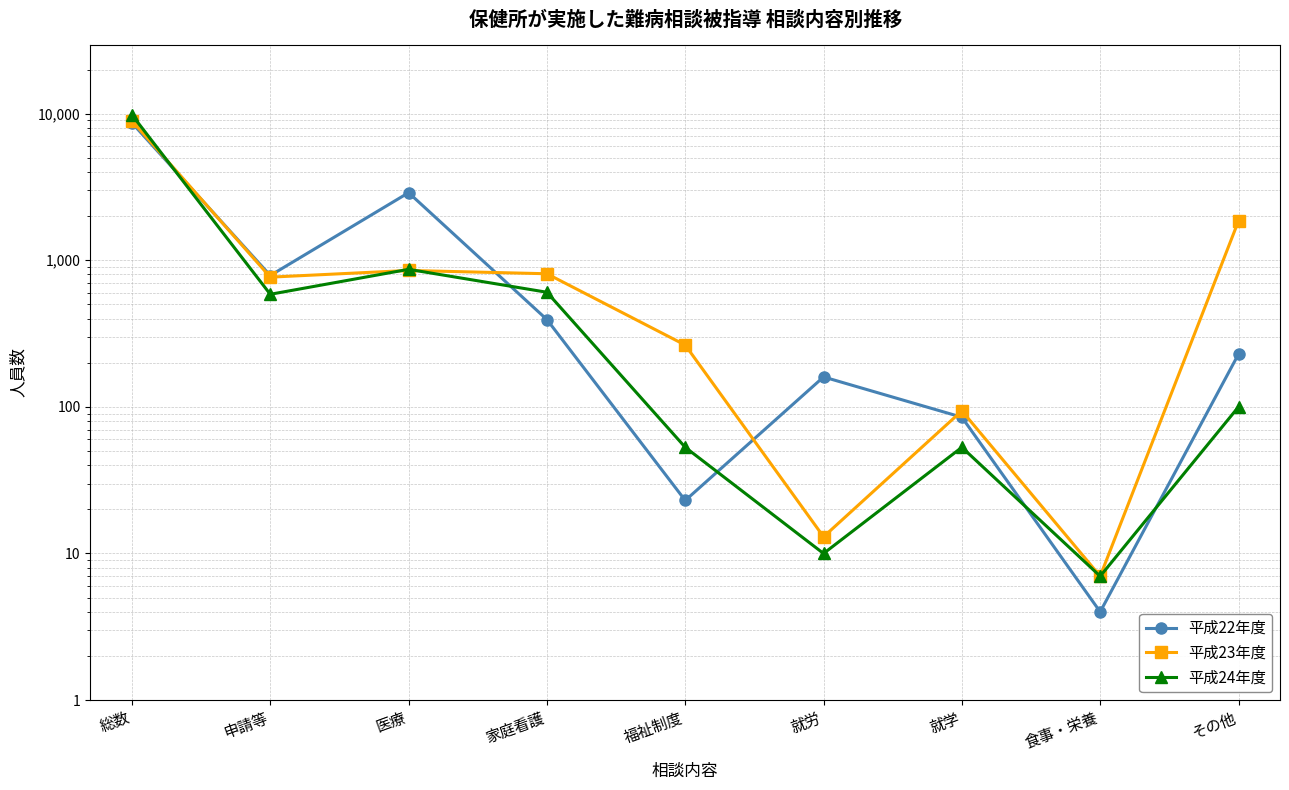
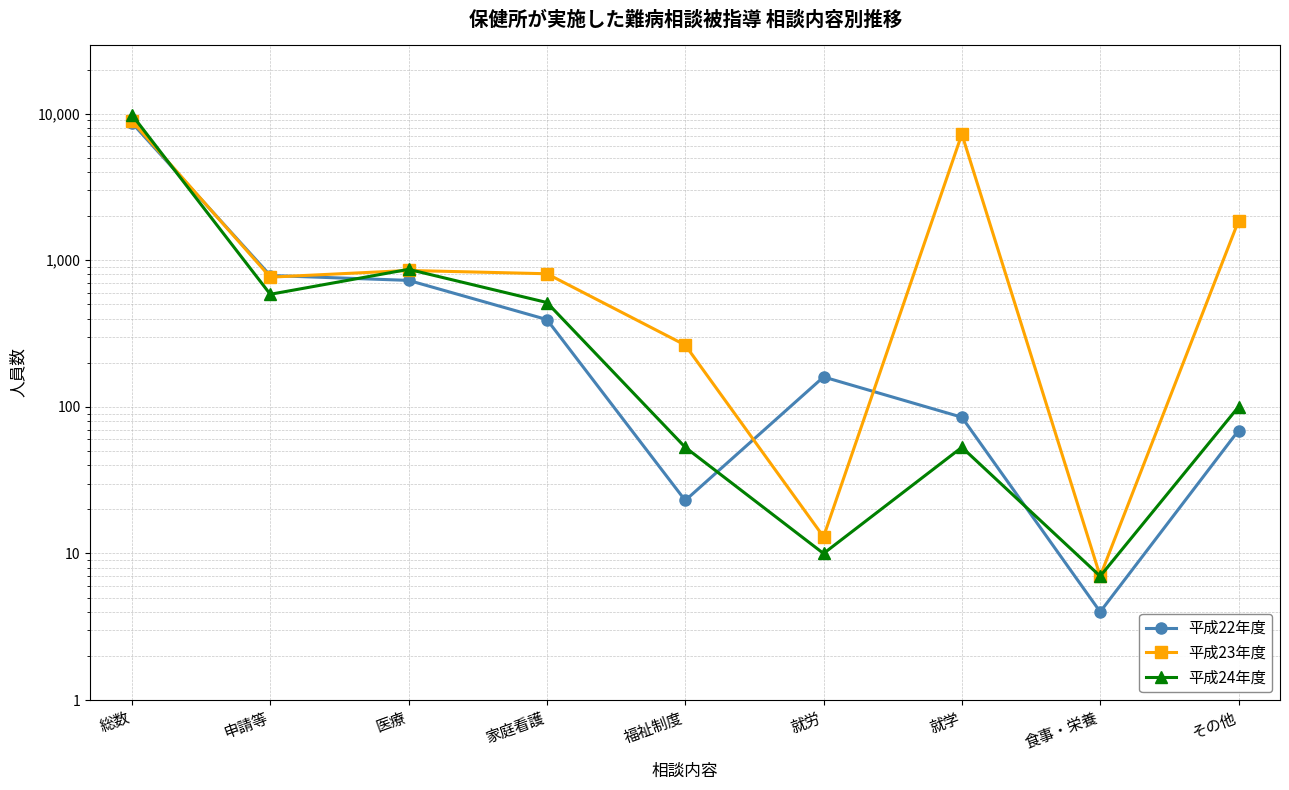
  {
    "平成22年度": {
-     "医療": "2,900",
+     "医療": "700",
      "家庭看護": "390",
      "福祉制度": "23",
      "就労": "160",
      "就学": "90",
      "食事・栄養": "4",
-     "その他": "230"
+     "その他": "70"
    },
    "平成23年度": {
      "家庭看護": "800",
      "福祉制度": "260",
      "就労": "13",
-     "就学": "90",
+     "就学": "7,000",
      "その他": "1,900"
    },
    "平成24年度": {
      "総数": "10,000",
      "申請等": "590",
-     "家庭看護": "610",
+     "家庭看護": "520",
      "福祉制度": "53",
      "就労": "10",
      "就学": "53",
      "その他": "100"
    }
  }
